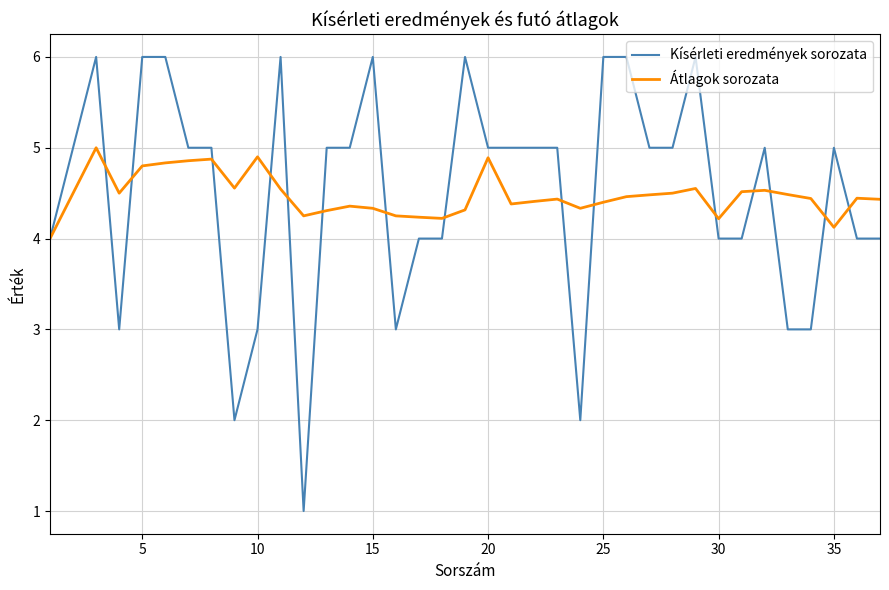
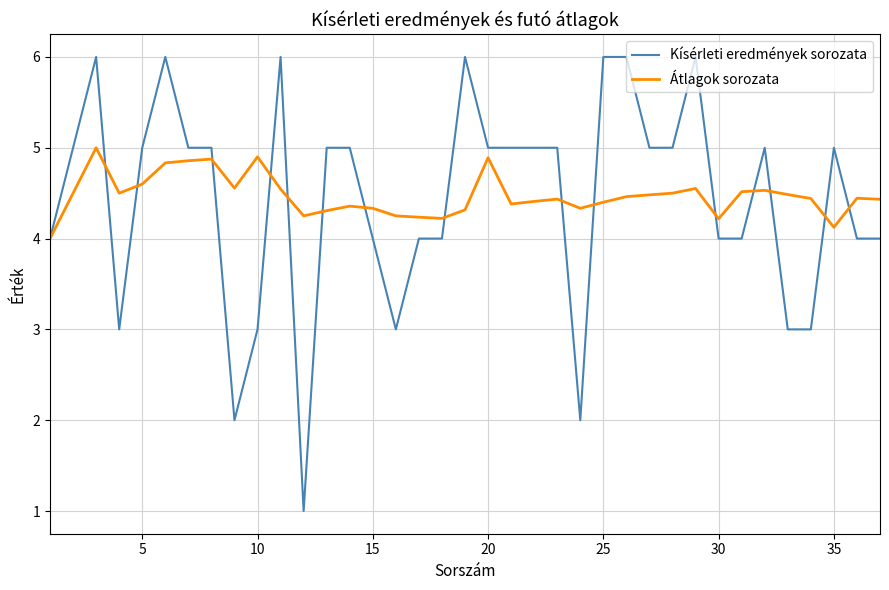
  {
    "Kísérleti eredmények sorozata": {
-     "5": 6,
+     "5": 5,
      "10": 3,
-     "15": 6,
+     "15": 4,
      "20": 5,
      "25": 6,
      "30": 4,
      "35": 5
    },
    "Átlagok sorozata": {
-     "5": 4.8,
+     "5": 4.6,
      "10": 4.9,
      "15": 4.3,
      "20": 4.9,
      "25": 4.4,
      "30": 4.2,
      "35": 4.1
    }
  }
